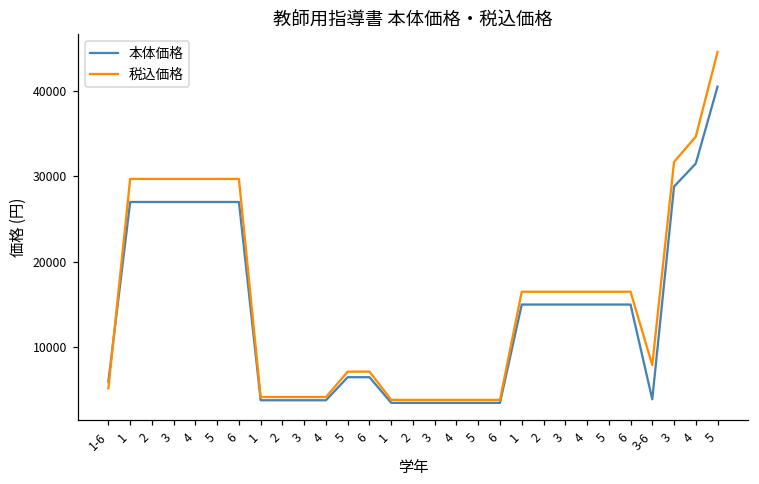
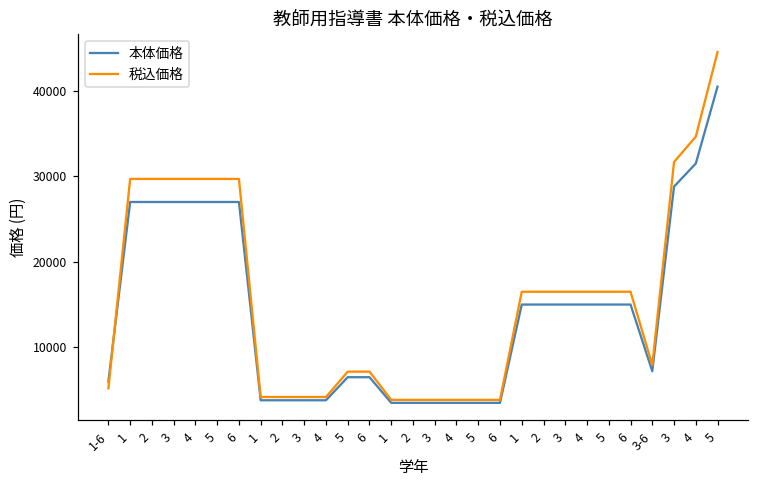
  {
    "本体価格": {
      "1-6": 6000,
-     "3-6": 4000
+     "3-6": 7000
    },
    "税込価格": {
      "1-6": 5000,
      "3-6": 8000
    }
  }
